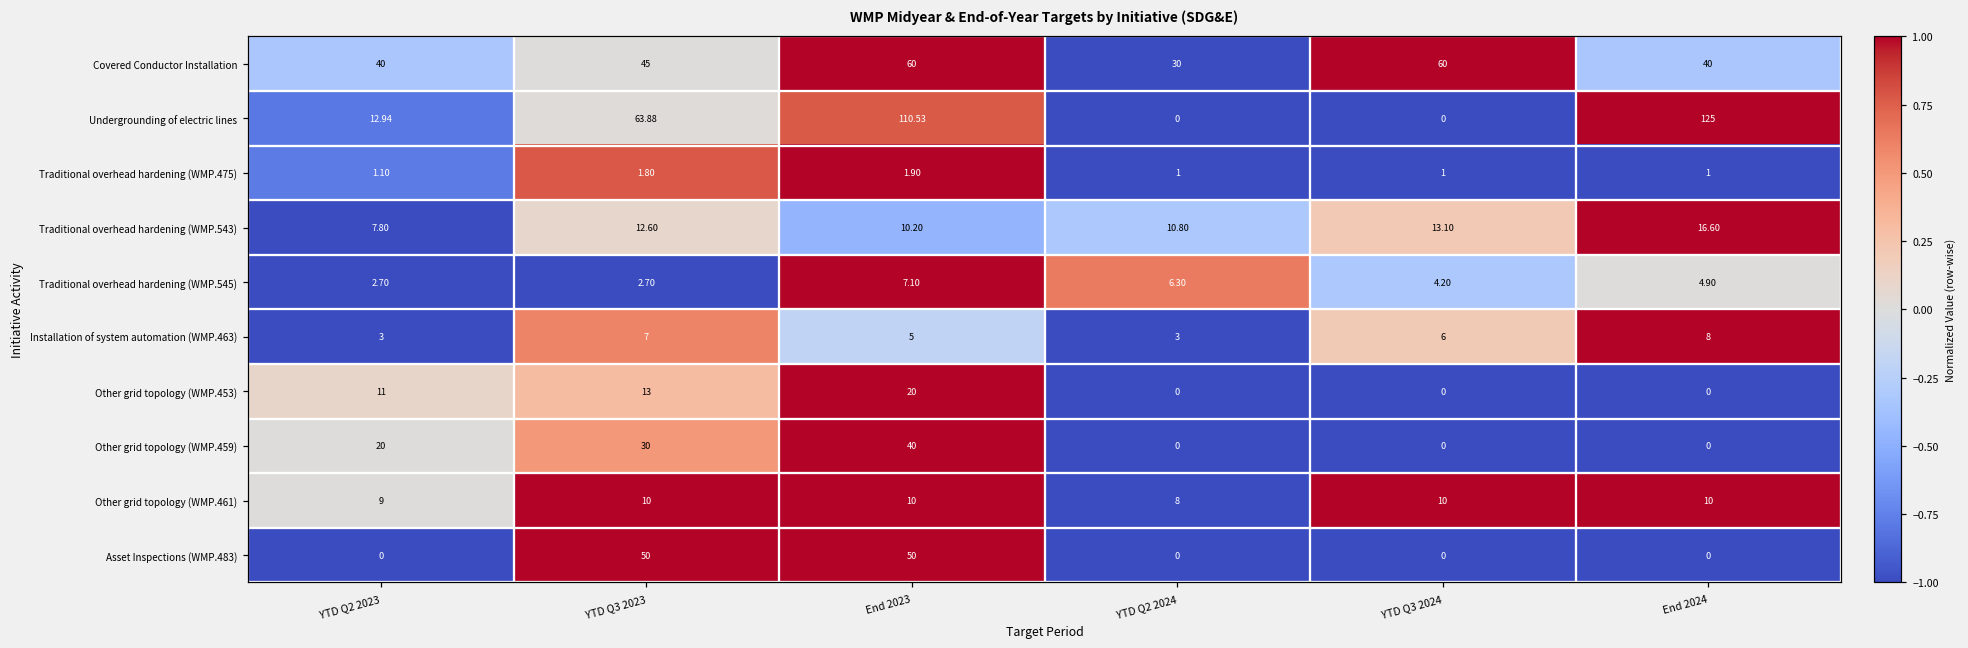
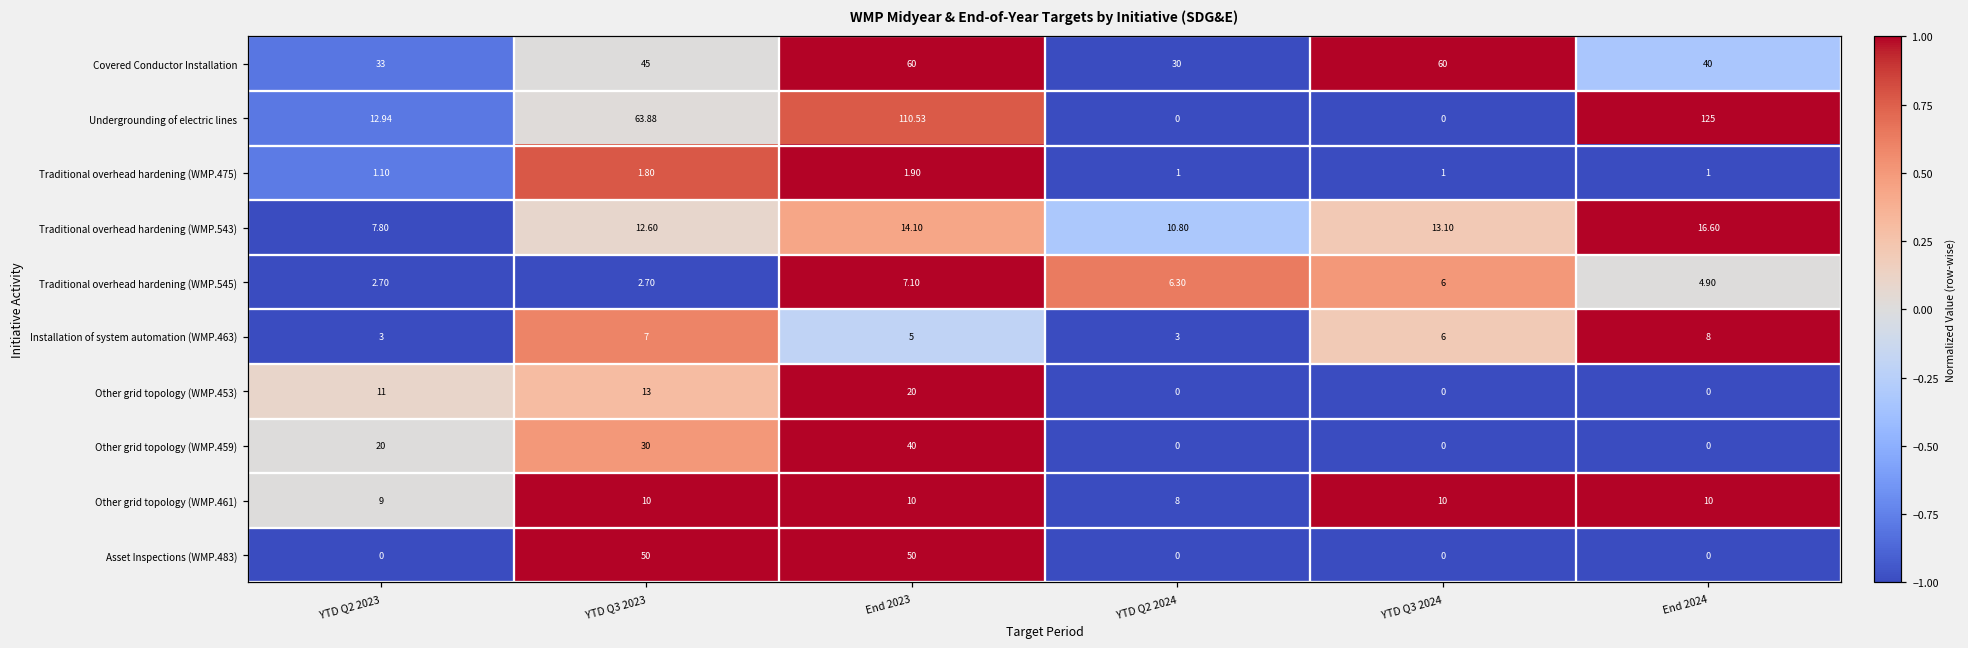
  {
    "Covered Conductor Installation": {
-     "YTD Q2 2023": 40,
+     "YTD Q2 2023": 33,
      "YTD Q3 2023": 45,
      "End 2023": 60,
      "YTD Q2 2024": 30,
      "YTD Q3 2024": 60,
      "End 2024": 40
    },
    "Undergrounding of electric lines": {
      "YTD Q2 2023": 12.94,
      "YTD Q3 2023": 63.88,
      "End 2023": 110.53,
      "YTD Q2 2024": 0,
      "YTD Q3 2024": 0,
      "End 2024": 125
    },
    "Traditional overhead hardening (WMP.475)": {
      "YTD Q2 2023": 1.10,
      "YTD Q3 2023": 1.80,
      "End 2023": 1.90,
      "YTD Q2 2024": 1,
      "YTD Q3 2024": 1,
      "End 2024": 1
    },
    "Traditional overhead hardening (WMP.543)": {
      "YTD Q2 2023": 7.80,
      "YTD Q3 2023": 12.60,
-     "End 2023": 10.20,
+     "End 2023": 14.10,
      "YTD Q2 2024": 10.80,
      "YTD Q3 2024": 13.10,
      "End 2024": 16.60
    },
    "Traditional overhead hardening (WMP.545)": {
      "YTD Q2 2023": 2.70,
      "YTD Q3 2023": 2.70,
      "End 2023": 7.10,
      "YTD Q2 2024": 6.30,
-     "YTD Q3 2024": 4.20,
+     "YTD Q3 2024": 6,
      "End 2024": 4.90
    },
    "Installation of system automation (WMP.463)": {
      "YTD Q2 2023": 3,
      "YTD Q3 2023": 7,
      "End 2023": 5,
      "YTD Q2 2024": 3,
      "YTD Q3 2024": 6,
      "End 2024": 8
    },
    "Other grid topology (WMP.453)": {
      "YTD Q2 2023": 11,
      "YTD Q3 2023": 13,
      "End 2023": 20,
      "YTD Q2 2024": 0,
      "YTD Q3 2024": 0,
      "End 2024": 0
    },
    "Other grid topology (WMP.459)": {
      "YTD Q2 2023": 20,
      "YTD Q3 2023": 30,
      "End 2023": 40,
      "YTD Q2 2024": 0,
      "YTD Q3 2024": 0,
      "End 2024": 0
    },
    "Other grid topology (WMP.461)": {
      "YTD Q2 2023": 9,
      "YTD Q3 2023": 10,
      "End 2023": 10,
      "YTD Q2 2024": 8,
      "YTD Q3 2024": 10,
      "End 2024": 10
    },
    "Asset Inspections (WMP.483)": {
      "YTD Q2 2023": 0,
      "YTD Q3 2023": 50,
      "End 2023": 50,
      "YTD Q2 2024": 0,
      "YTD Q3 2024": 0,
      "End 2024": 0
    }
  }
